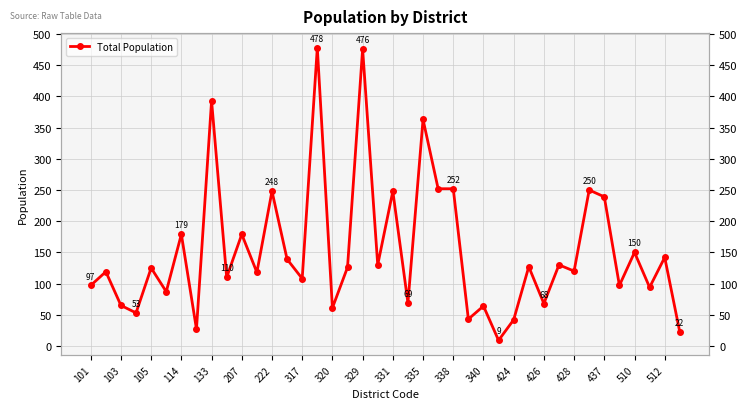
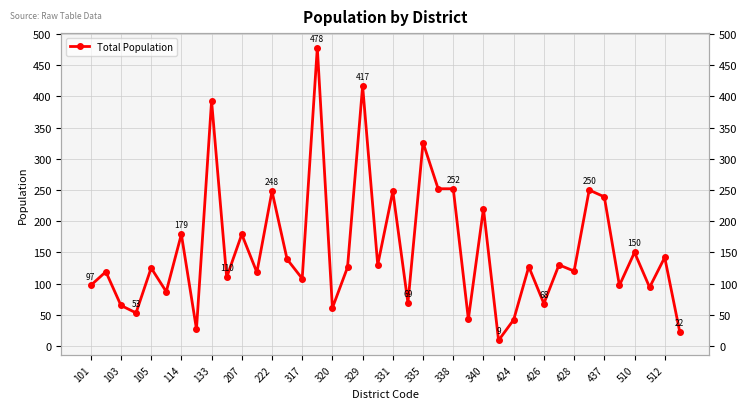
  {
    "101": 97,
    "114": 179,
    "222": 248,
-   "329": 476,
-   "335": 360,
+   "329": 417,
+   "335": 330,
    "338": 252,
-   "340": 60,
+   "340": 220,
    "426": 68,
    "510": 150
  }
